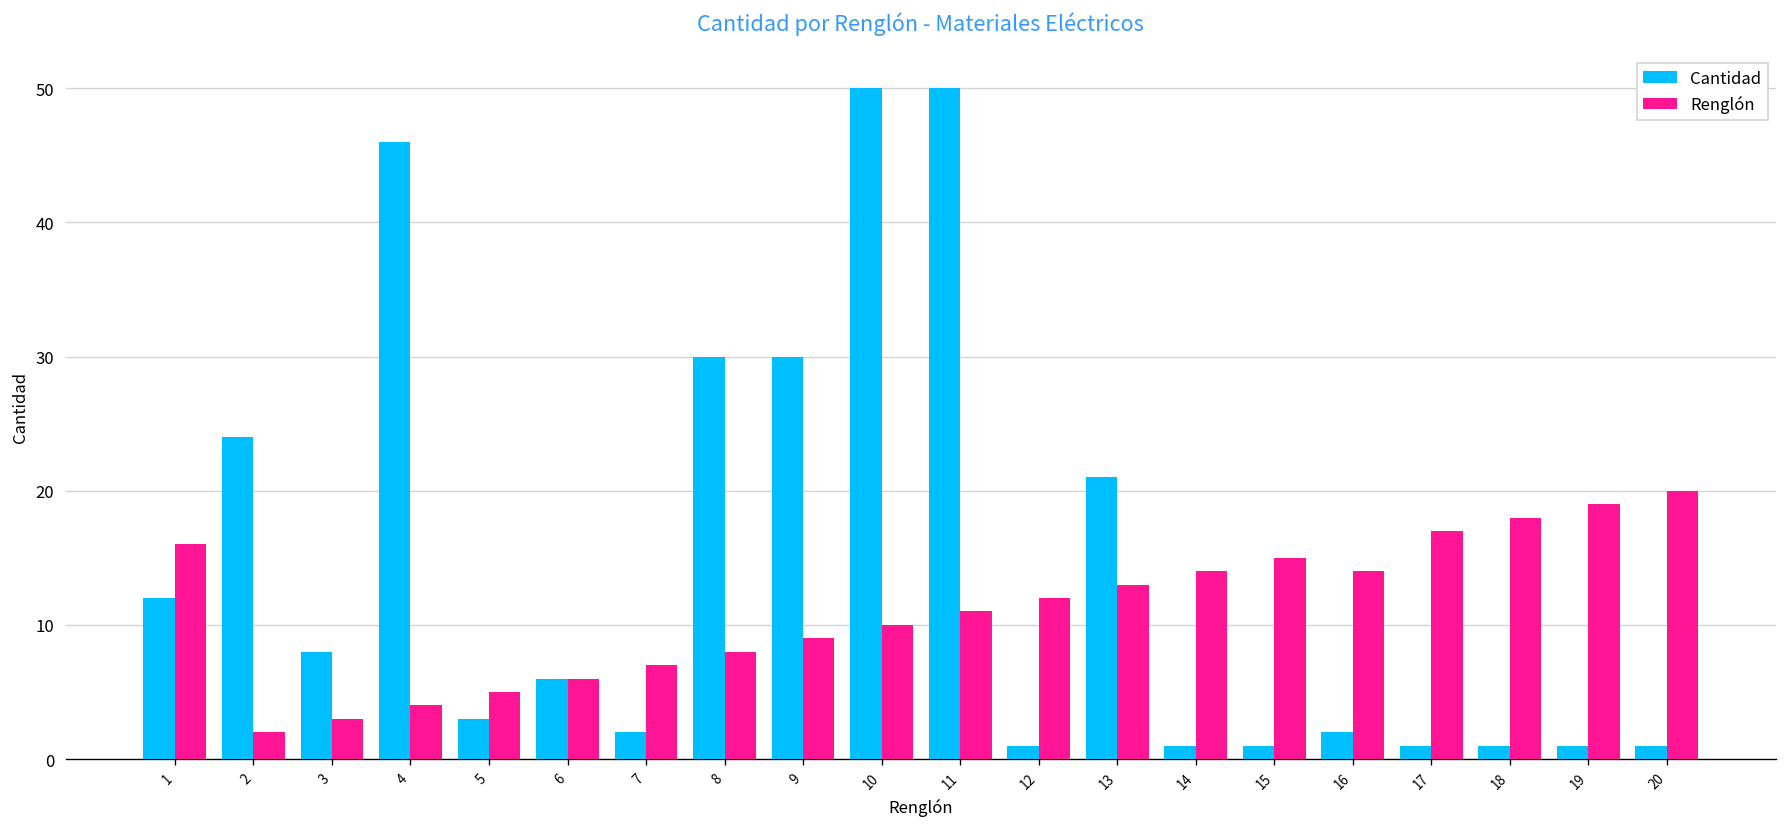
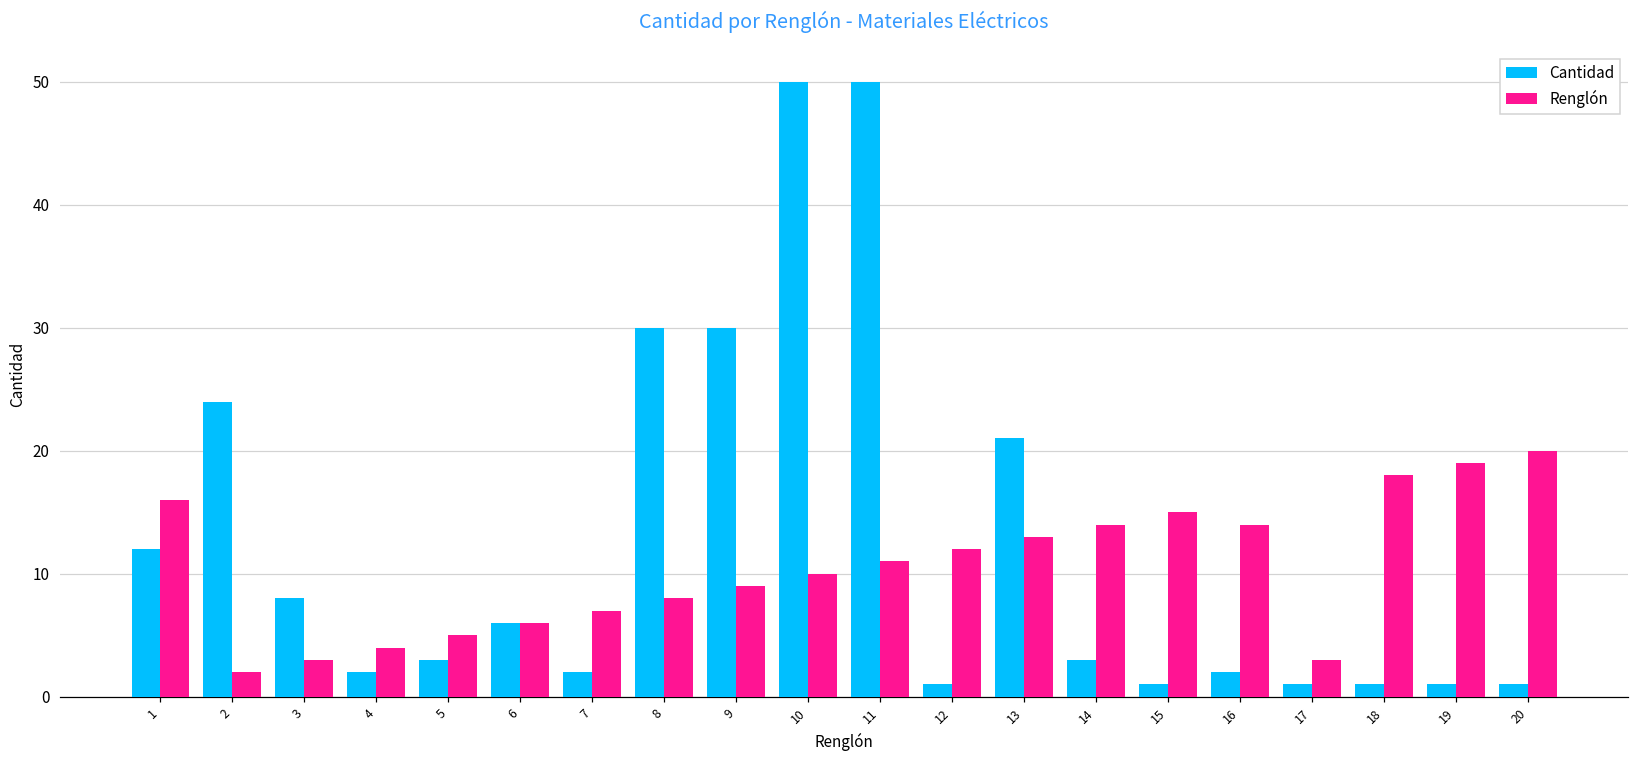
  {
    "Cantidad": {
      "1": 12,
      "2": 24,
      "3": 8,
-     "4": 46,
+     "4": 2,
      "5": 3,
      "6": 6,
      "7": 2,
      "8": 30,
      "9": 30,
      "10": 50,
      "11": 50,
      "12": 1,
      "13": 21,
-     "14": 1,
+     "14": 3,
      "15": 1,
      "16": 2,
      "17": 1,
      "18": 1,
      "19": 1,
      "20": 1
    },
    "Renglón": {
      "1": 16,
      "2": 2,
      "3": 3,
      "4": 4,
      "5": 5,
      "6": 6,
      "7": 7,
      "8": 8,
      "9": 9,
      "10": 10,
      "11": 11,
      "12": 12,
      "13": 13,
      "14": 14,
      "15": 15,
      "16": 14,
-     "17": 17,
+     "17": 3,
      "18": 18,
      "19": 19,
      "20": 20
    }
  }
